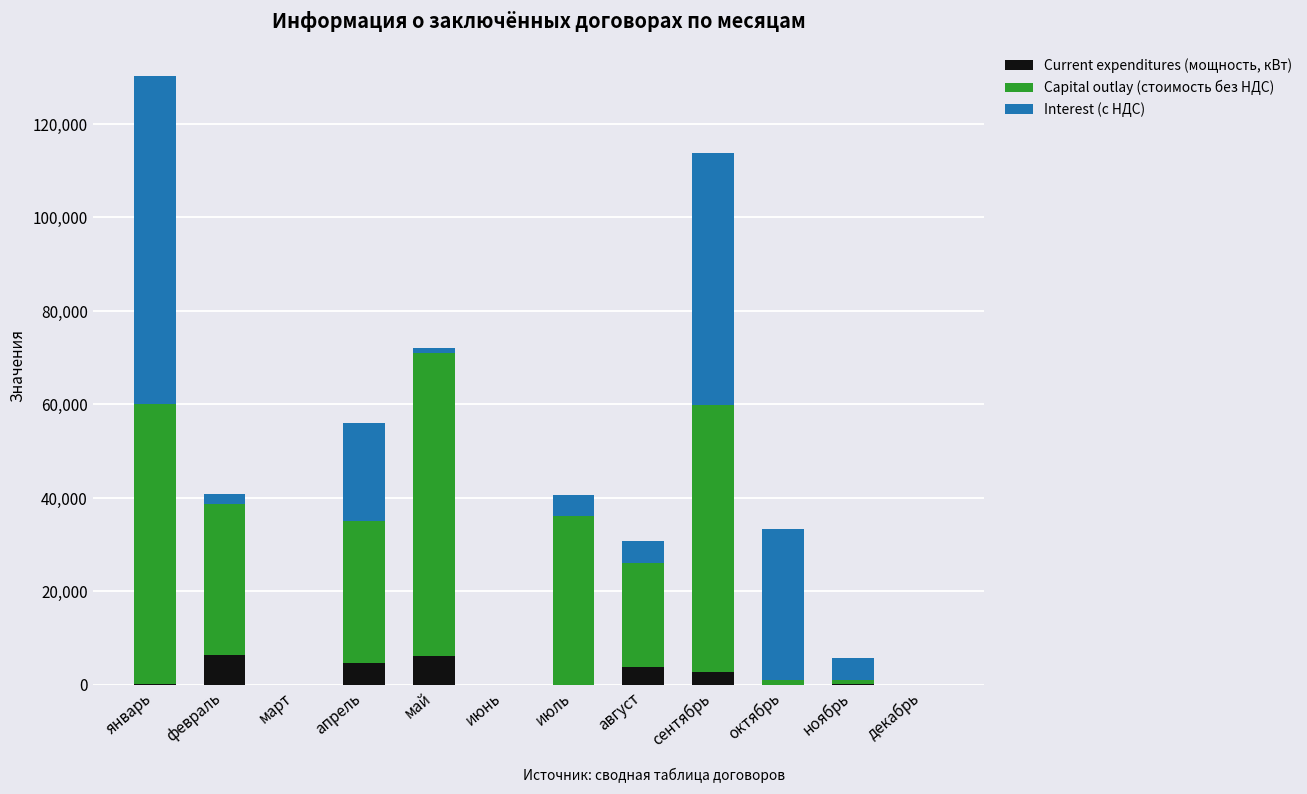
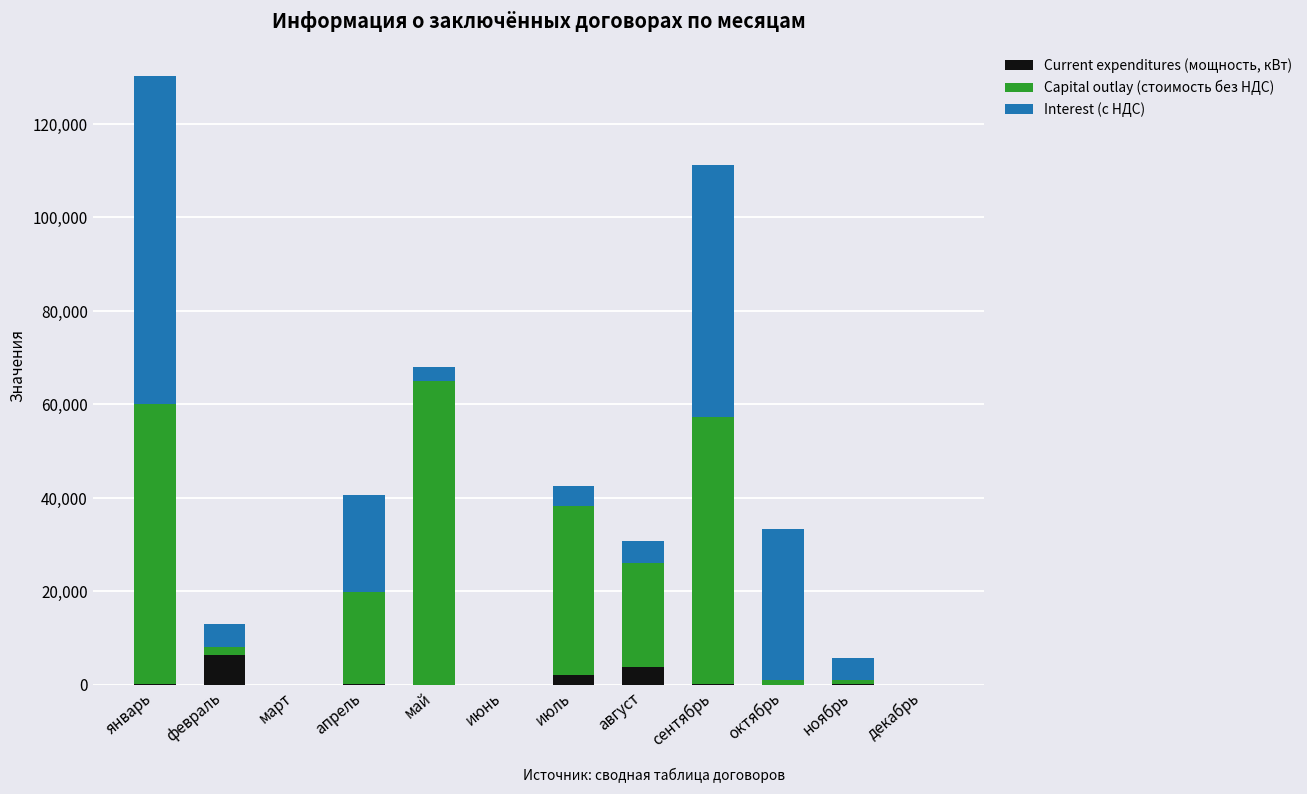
  {
    "Current expenditures (мощность, кВт)": {
      "февраль": "6,000",
      "март": "0",
-     "апрель": "5,000",
-     "май": "6,000",
+     "апрель": "0",
+     "май": "0",
      "июнь": "0",
-     "июль": "0",
+     "июль": "2,000",
      "август": "4,000",
-     "сентябрь": "3,000",
+     "сентябрь": "0",
      "декабрь": "0"
    },
    "Capital outlay (стоимость без НДС)": {
      "январь": "60,000",
-     "февраль": "32,000",
+     "февраль": "2,000",
      "март": "0",
-     "апрель": "30,000",
+     "апрель": "20,000",
      "май": "65,000",
      "июнь": "0",
      "июль": "36,000",
      "август": "22,000",
      "сентябрь": "57,000",
      "октябрь": "1,000",
      "ноябрь": "1,000",
      "декабрь": "0"
    },
    "Interest (с НДС)": {
      "январь": "70,000",
-     "февраль": "2,000",
+     "февраль": "5,000",
      "март": "0",
      "апрель": "21,000",
-     "май": "1,000",
+     "май": "3,000",
      "июнь": "0",
      "июль": "4,000",
      "август": "5,000",
      "сентябрь": "54,000",
      "октябрь": "32,000",
      "ноябрь": "5,000",
      "декабрь": "0"
    }
  }
